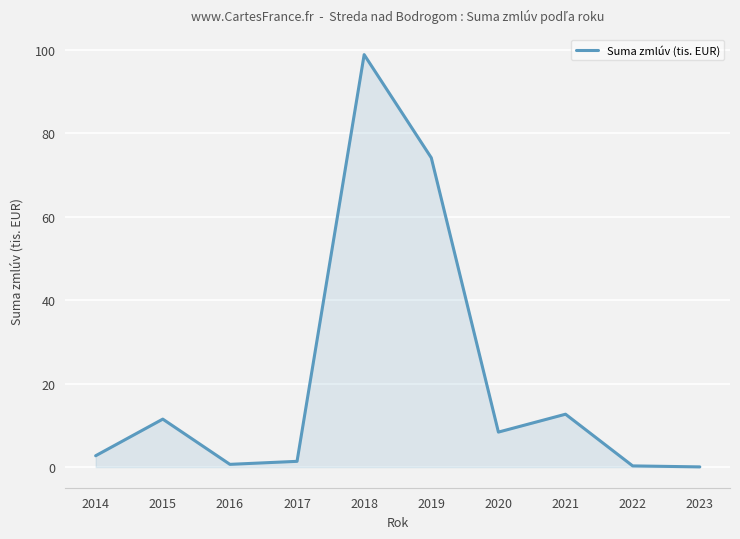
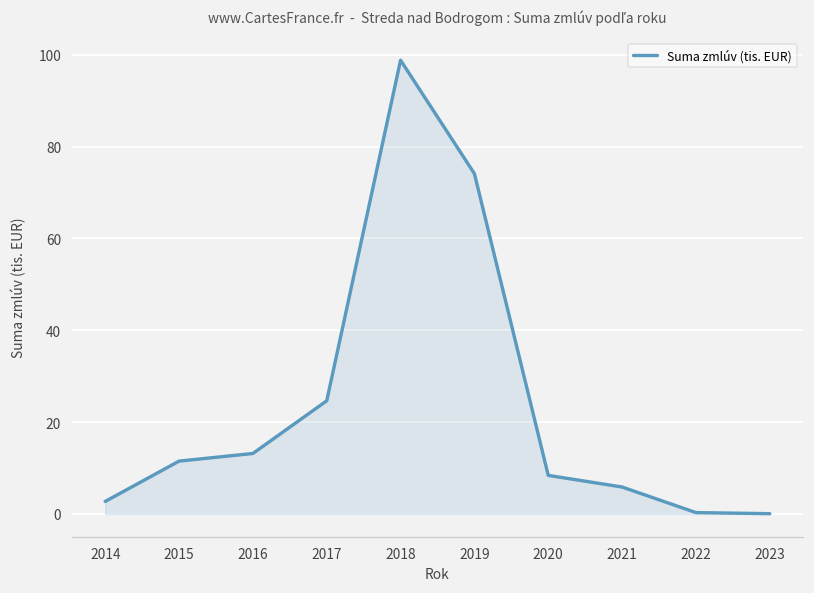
  {
    "2014": 3,
    "2015": 11,
-   "2016": 1,
-   "2017": 1,
+   "2016": 13,
+   "2017": 25,
    "2018": 99,
    "2019": 74,
    "2020": 8,
-   "2021": 13,
+   "2021": 6,
    "2022": 0,
    "2023": 0
  }
